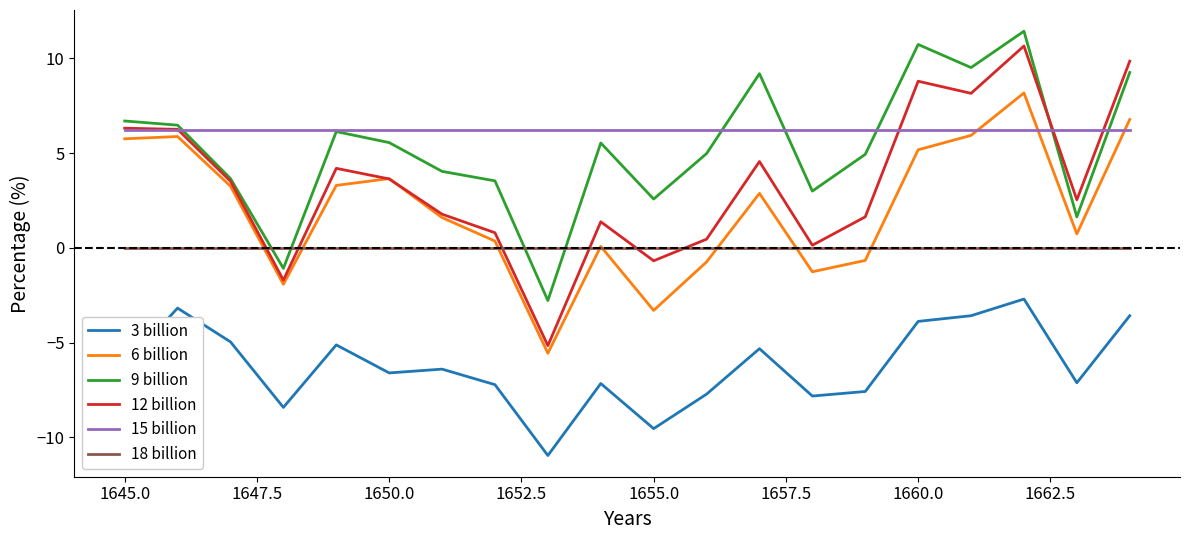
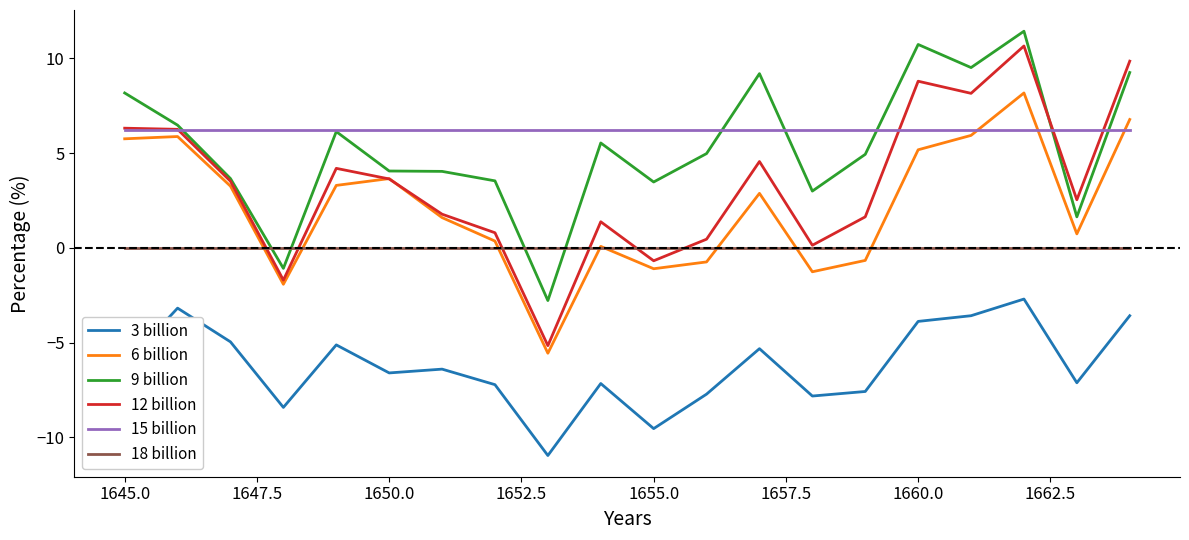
  {
    "3 billion": {
      "1650.0": -6.6,
      "1655.0": -9.5,
      "1660.0": -3.9
    },
    "6 billion": {
      "1645.0": 5.8,
-     "1655.0": -3.3,
+     "1655.0": -1.1,
      "1660.0": 5.2
    },
    "9 billion": {
-     "1645.0": 6.7,
-     "1650.0": 5.6,
-     "1655.0": 2.6,
+     "1645.0": 8.2,
+     "1650.0": 4.1,
+     "1655.0": 3.5,
      "1660.0": 10.7
    },
    "12 billion": {
      "1655.0": -0.7,
      "1660.0": 8.8
    },
    "15 billion": {
      "1650.0": 6.2,
      "1655.0": 6.2,
      "1660.0": 6.2
    },
    "18 billion": {
      "1645.0": 0.0,
      "1650.0": 0.0,
      "1655.0": 0.0,
      "1660.0": 0.0
    }
  }
